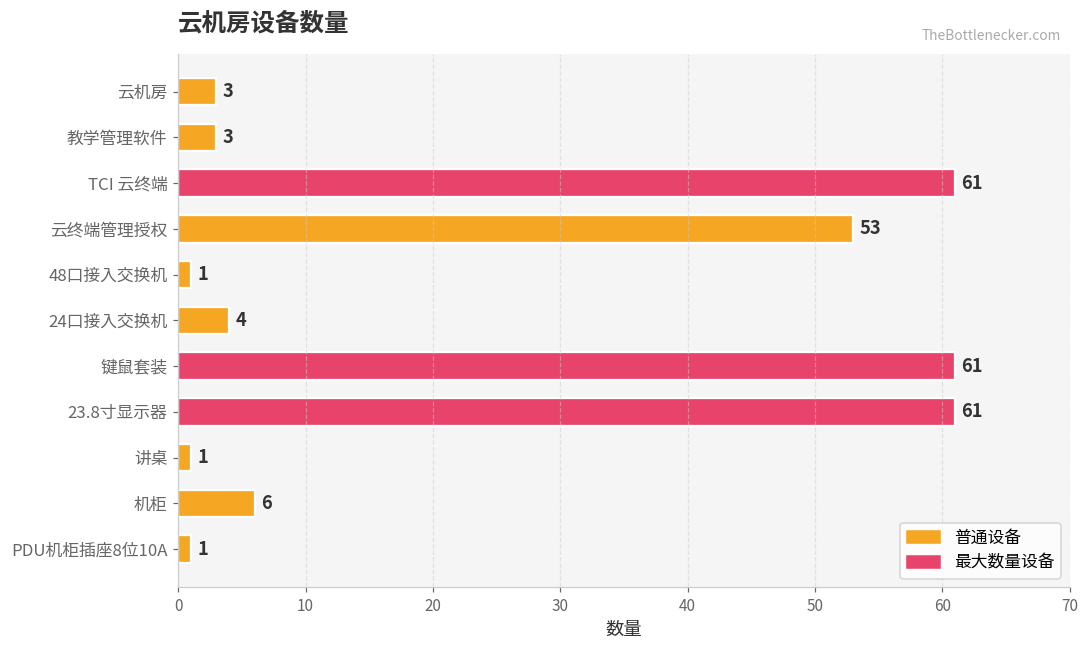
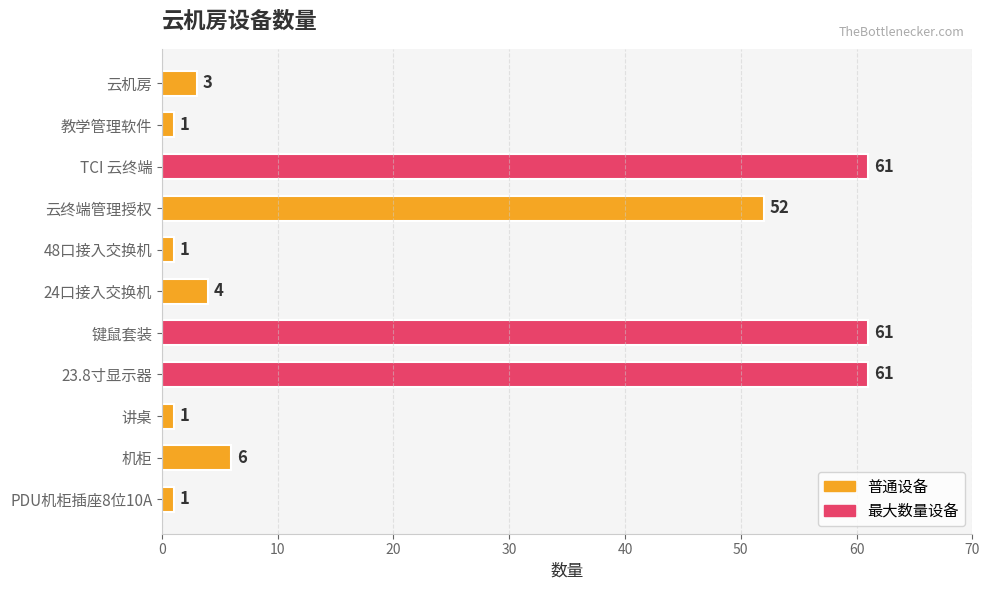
  {
    "云机房": 3,
-   "教学管理软件": 3,
+   "教学管理软件": 1,
    "TCI 云终端": 61,
-   "云终端管理授权": 53,
+   "云终端管理授权": 52,
    "48口接入交换机": 1,
    "24口接入交换机": 4,
    "键鼠套装": 61,
    "23.8寸显示器": 61,
    "讲桌": 1,
    "机柜": 6,
    "PDU机柜插座8位10A": 1
  }
